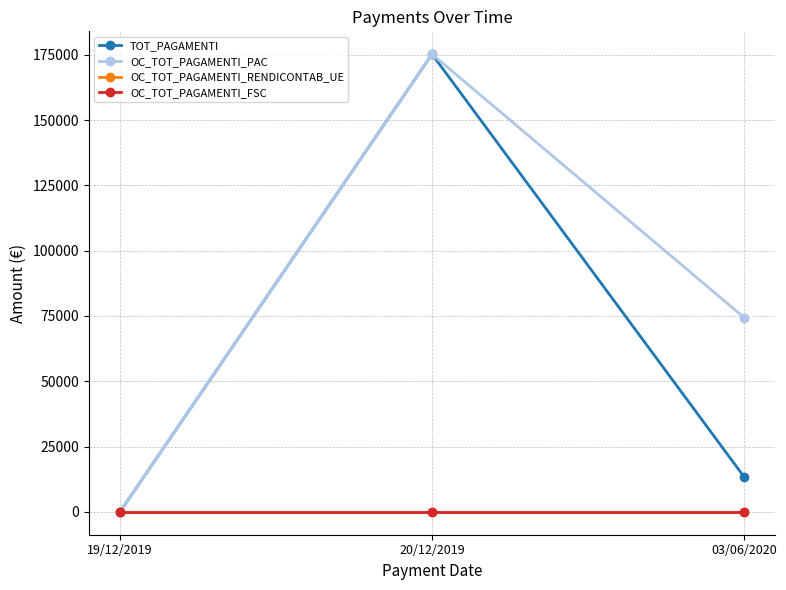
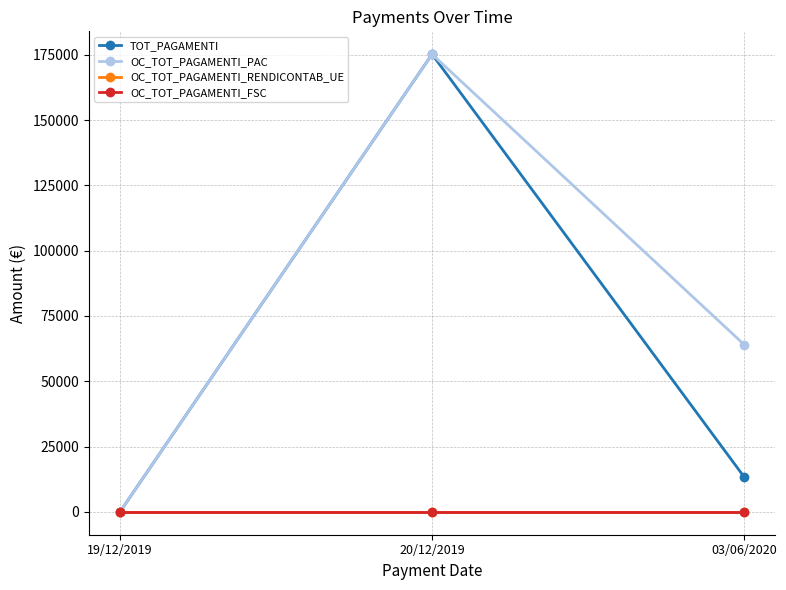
  {
    "TOT_PAGAMENTI": {
      "03/06/2020": 13000
    },
    "OC_TOT_PAGAMENTI_PAC": {
-     "03/06/2020": 74000
+     "03/06/2020": 64000
    },
    "OC_TOT_PAGAMENTI_FSC": {
      "20/12/2019": 0,
      "03/06/2020": 0
    }
  }
